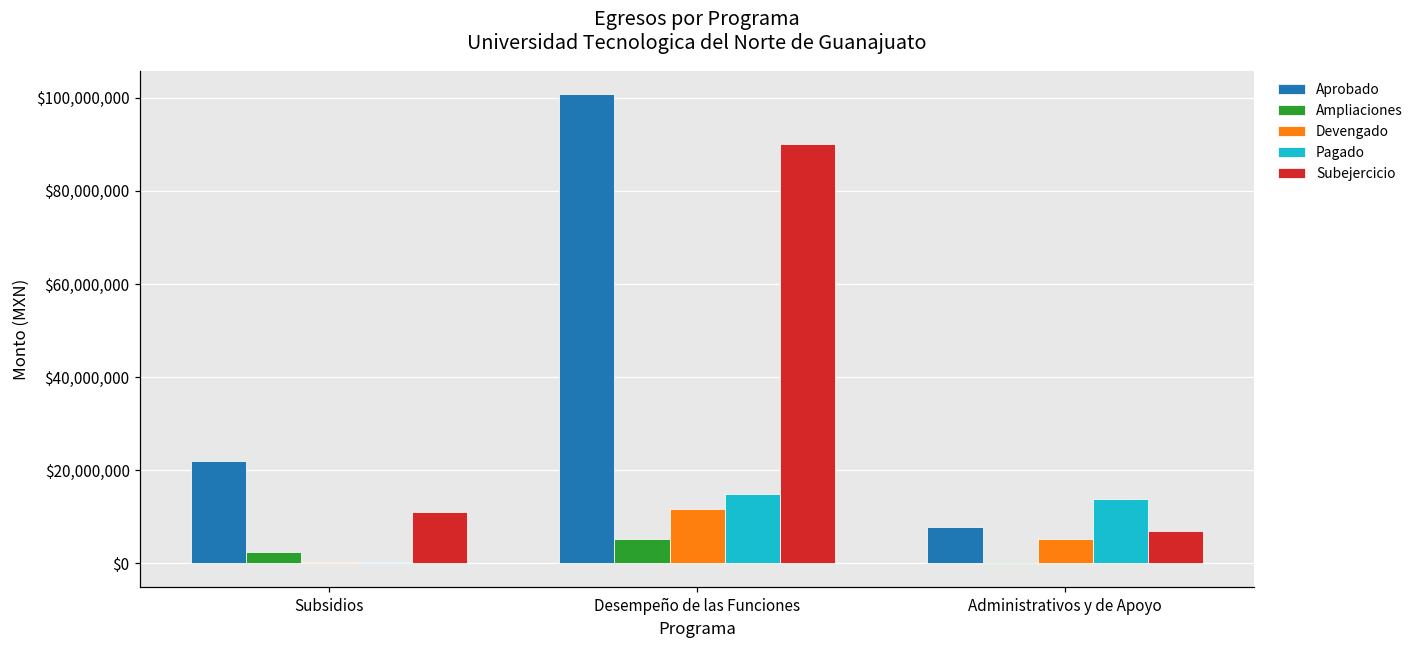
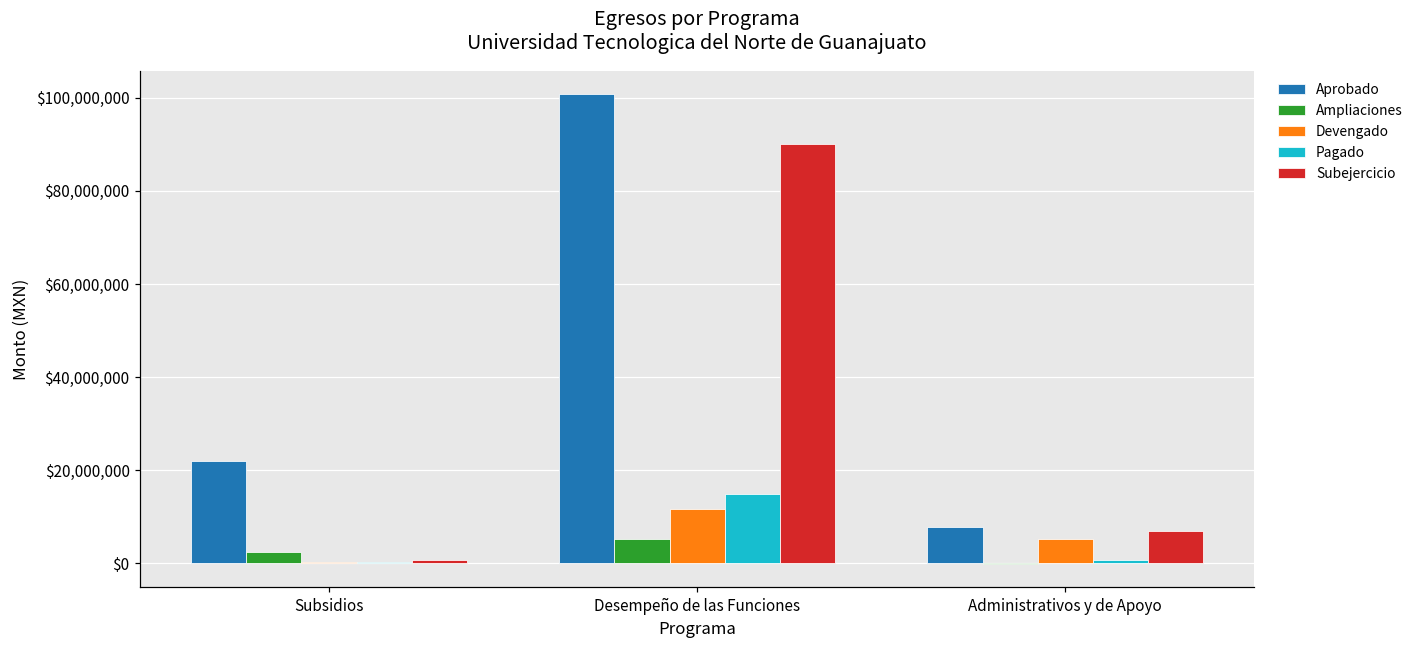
  {
    "Aprobado": {
      "Subsidios": "$22,000,000",
      "Desempeño de las Funciones": "$101,000,000",
      "Administrativos y de Apoyo": "$8,000,000"
    },
    "Ampliaciones": {
      "Subsidios": "$2,000,000",
      "Desempeño de las Funciones": "$5,000,000"
    },
    "Devengado": {
      "Desempeño de las Funciones": "$12,000,000",
      "Administrativos y de Apoyo": "$5,000,000"
    },
    "Pagado": {
      "Desempeño de las Funciones": "$15,000,000",
-     "Administrativos y de Apoyo": "$14,000,000"
+     "Administrativos y de Apoyo": "$1,000,000"
    },
    "Subejercicio": {
-     "Subsidios": "$11,000,000",
+     "Subsidios": "$1,000,000",
      "Desempeño de las Funciones": "$90,000,000",
      "Administrativos y de Apoyo": "$7,000,000"
    }
  }
